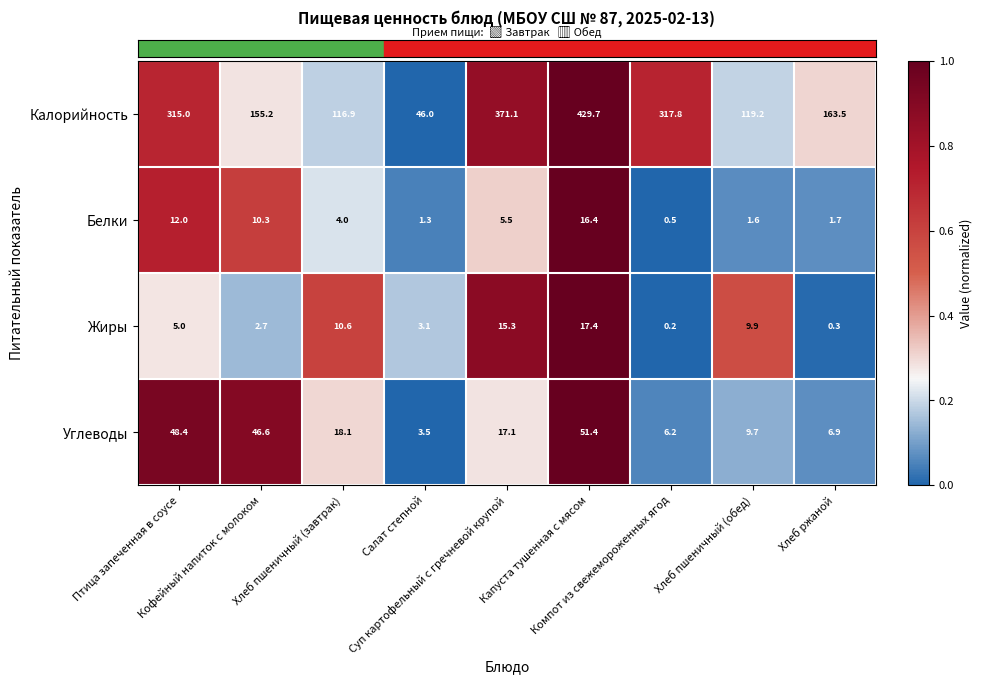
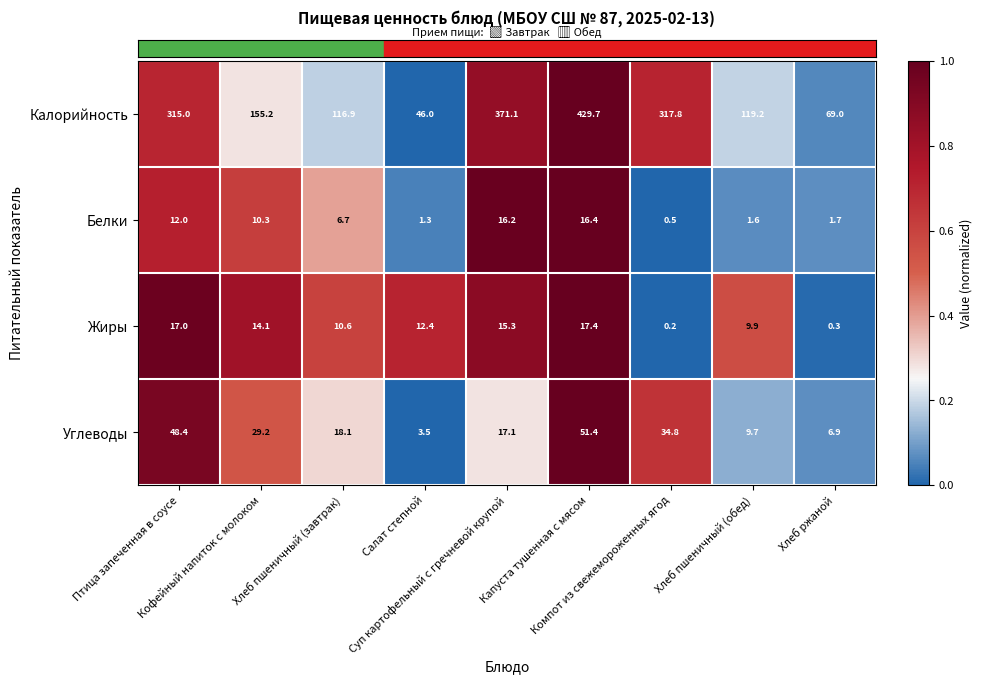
  {
    "Калорийность": {
      "Птица запеченная в соусе": 315.0,
      "Кофейный напиток с молоком": 155.2,
      "Хлеб пшеничный (завтрак)": 116.9,
      "Салат степной": 46.0,
      "Суп картофельный с гречневой крупой": 371.1,
      "Капуста тушенная с мясом": 429.7,
      "Компот из свежемороженных ягод": 317.8,
      "Хлеб пшеничный (обед)": 119.2,
-     "Хлеб ржаной": 163.5
+     "Хлеб ржаной": 69.0
    },
    "Белки": {
      "Птица запеченная в соусе": 12.0,
      "Кофейный напиток с молоком": 10.3,
-     "Хлеб пшеничный (завтрак)": 4.0,
+     "Хлеб пшеничный (завтрак)": 6.7,
      "Салат степной": 1.3,
-     "Суп картофельный с гречневой крупой": 5.5,
+     "Суп картофельный с гречневой крупой": 16.2,
      "Капуста тушенная с мясом": 16.4,
      "Компот из свежемороженных ягод": 0.5,
      "Хлеб пшеничный (обед)": 1.6,
      "Хлеб ржаной": 1.7
    },
    "Жиры": {
-     "Птица запеченная в соусе": 5.0,
-     "Кофейный напиток с молоком": 2.7,
+     "Птица запеченная в соусе": 17.0,
+     "Кофейный напиток с молоком": 14.1,
      "Хлеб пшеничный (завтрак)": 10.6,
-     "Салат степной": 3.1,
+     "Салат степной": 12.4,
      "Суп картофельный с гречневой крупой": 15.3,
      "Капуста тушенная с мясом": 17.4,
      "Компот из свежемороженных ягод": 0.2,
      "Хлеб пшеничный (обед)": 9.9,
      "Хлеб ржаной": 0.3
    },
    "Углеводы": {
      "Птица запеченная в соусе": 48.4,
-     "Кофейный напиток с молоком": 46.6,
+     "Кофейный напиток с молоком": 29.2,
      "Хлеб пшеничный (завтрак)": 18.1,
      "Салат степной": 3.5,
      "Суп картофельный с гречневой крупой": 17.1,
      "Капуста тушенная с мясом": 51.4,
-     "Компот из свежемороженных ягод": 6.2,
+     "Компот из свежемороженных ягод": 34.8,
      "Хлеб пшеничный (обед)": 9.7,
      "Хлеб ржаной": 6.9
    }
  }
